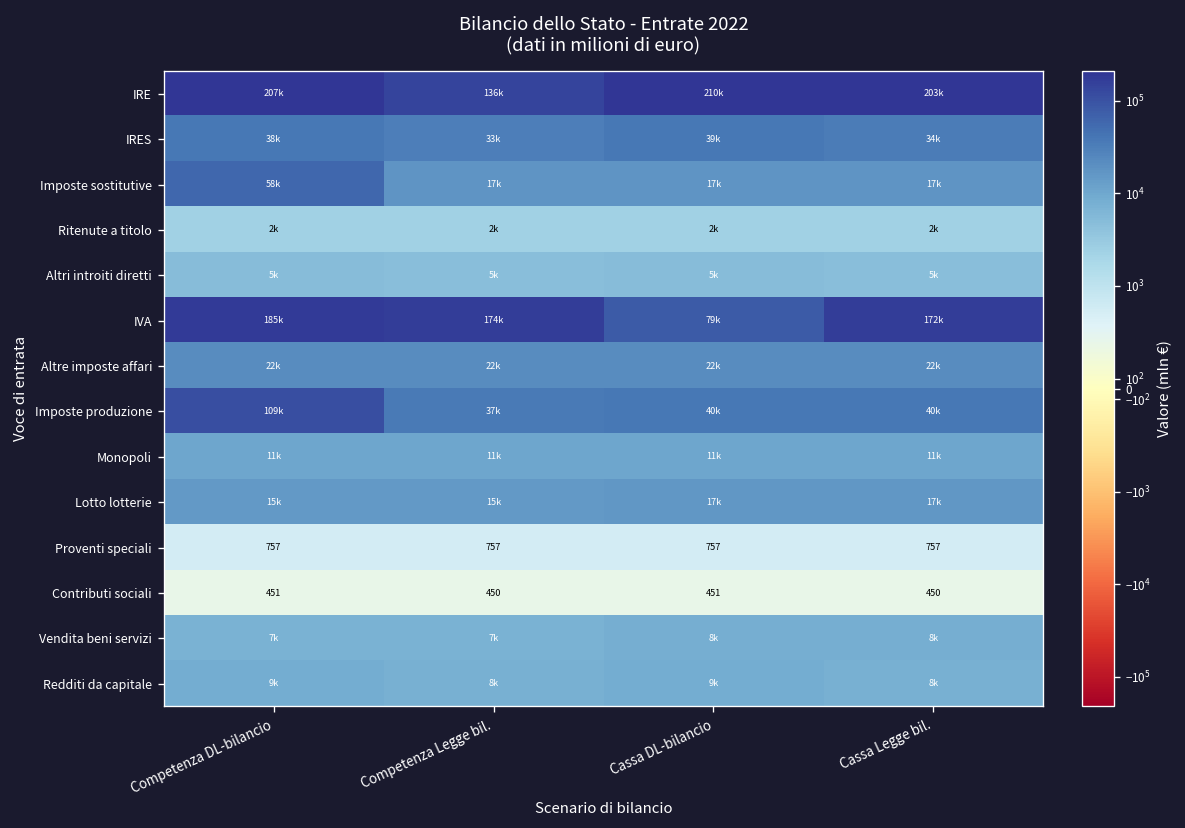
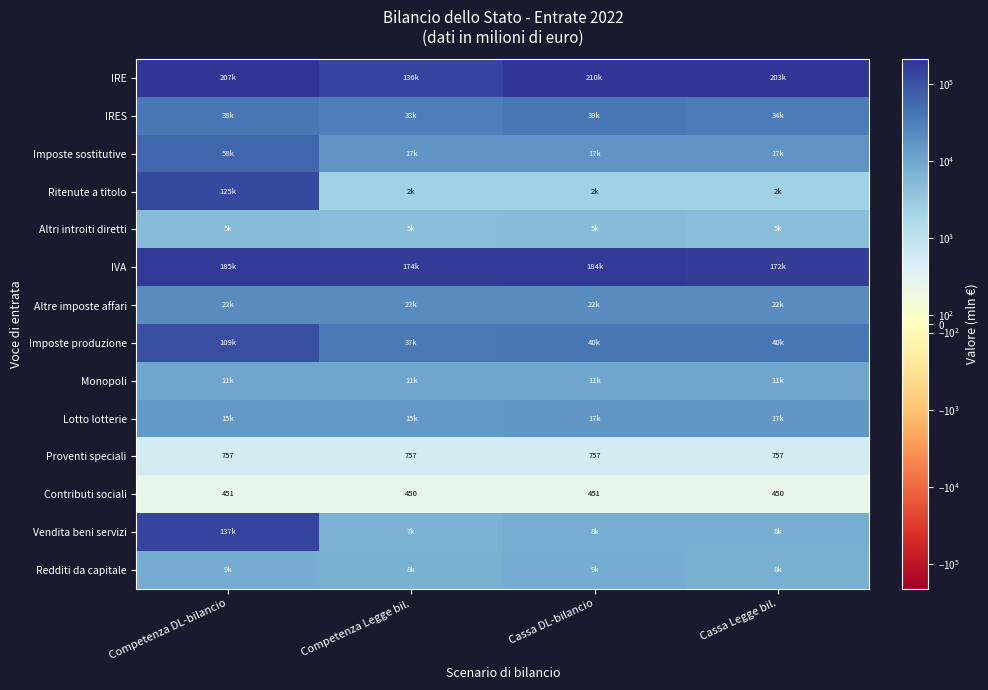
  {
    "IRE": {
      "Competenza DL-bilancio": "207k",
      "Competenza Legge bil.": "136k",
      "Cassa DL-bilancio": "210k",
      "Cassa Legge bil.": "203k"
    },
    "IRES": {
      "Competenza DL-bilancio": "38k",
      "Competenza Legge bil.": "33k",
      "Cassa DL-bilancio": "39k",
      "Cassa Legge bil.": "34k"
    },
    "Imposte sostitutive": {
      "Competenza DL-bilancio": "58k",
      "Competenza Legge bil.": "17k",
      "Cassa DL-bilancio": "17k",
      "Cassa Legge bil.": "17k"
    },
    "Ritenute a titolo": {
-     "Competenza DL-bilancio": "2k",
+     "Competenza DL-bilancio": "125k",
      "Competenza Legge bil.": "2k",
      "Cassa DL-bilancio": "2k",
      "Cassa Legge bil.": "2k"
    },
    "Altri introiti diretti": {
      "Competenza DL-bilancio": "5k",
      "Competenza Legge bil.": "5k",
      "Cassa DL-bilancio": "5k",
      "Cassa Legge bil.": "5k"
    },
    "IVA": {
      "Competenza DL-bilancio": "185k",
      "Competenza Legge bil.": "174k",
-     "Cassa DL-bilancio": "79k",
+     "Cassa DL-bilancio": "184k",
      "Cassa Legge bil.": "172k"
    },
    "Altre imposte affari": {
      "Competenza DL-bilancio": "22k",
      "Competenza Legge bil.": "22k",
      "Cassa DL-bilancio": "22k",
      "Cassa Legge bil.": "22k"
    },
    "Imposte produzione": {
      "Competenza DL-bilancio": "109k",
      "Competenza Legge bil.": "37k",
      "Cassa DL-bilancio": "40k",
      "Cassa Legge bil.": "40k"
    },
    "Monopoli": {
      "Competenza DL-bilancio": "11k",
      "Competenza Legge bil.": "11k",
      "Cassa DL-bilancio": "11k",
      "Cassa Legge bil.": "11k"
    },
    "Lotto lotterie": {
      "Competenza DL-bilancio": "15k",
      "Competenza Legge bil.": "15k",
      "Cassa DL-bilancio": "17k",
      "Cassa Legge bil.": "17k"
    },
    "Proventi speciali": {
      "Competenza DL-bilancio": "757",
      "Competenza Legge bil.": "757",
      "Cassa DL-bilancio": "757",
      "Cassa Legge bil.": "757"
    },
    "Contributi sociali": {
      "Competenza DL-bilancio": "451",
      "Competenza Legge bil.": "450",
      "Cassa DL-bilancio": "451",
      "Cassa Legge bil.": "450"
    },
    "Vendita beni servizi": {
-     "Competenza DL-bilancio": "7k",
+     "Competenza DL-bilancio": "137k",
      "Competenza Legge bil.": "7k",
      "Cassa DL-bilancio": "8k",
      "Cassa Legge bil.": "8k"
    },
    "Redditi da capitale": {
      "Competenza DL-bilancio": "9k",
      "Competenza Legge bil.": "8k",
      "Cassa DL-bilancio": "9k",
      "Cassa Legge bil.": "8k"
    }
  }
